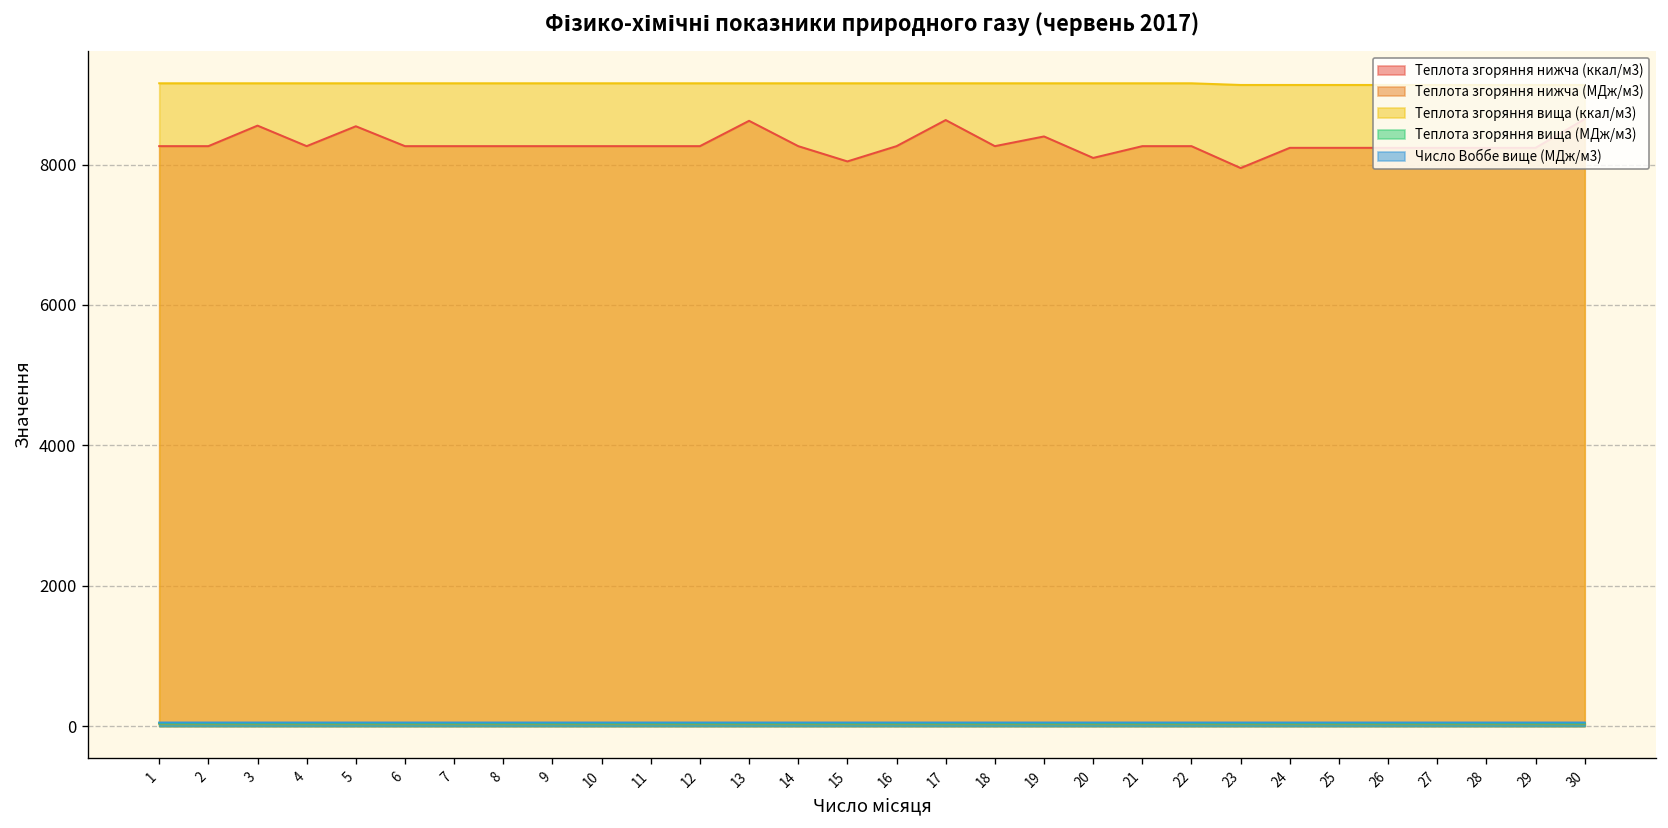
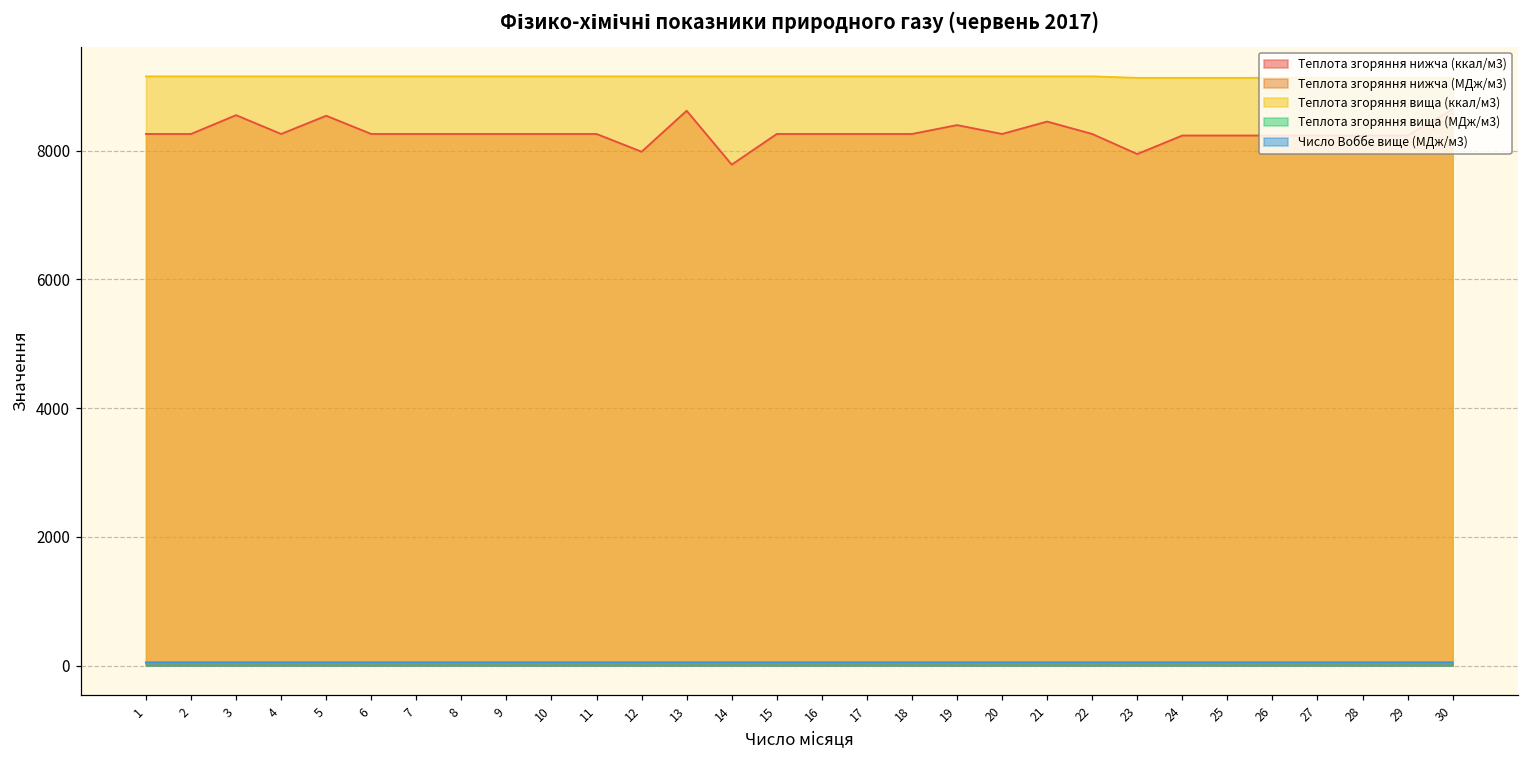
  {
    "Теплота згоряння нижча (ккал/м3)": {
      "1": 8300,
      "2": 8300,
      "3": 8600,
      "4": 8300,
      "5": 8500,
      "6": 8300,
      "7": 8300,
      "8": 8300,
      "9": 8300,
      "10": 8300,
      "11": 8300,
-     "12": 8300,
+     "12": 8000,
      "13": 8600,
-     "14": 8300,
-     "15": 8000,
+     "14": 7800,
+     "15": 8300,
      "16": 8300,
-     "17": 8600,
+     "17": 8300,
      "18": 8300,
      "19": 8400,
-     "20": 8100,
-     "21": 8300,
+     "20": 8300,
+     "21": 8500,
      "22": 8300,
      "23": 7900,
      "24": 8200,
      "25": 8200
    },
    "Теплота згоряння вища (ккал/м3)": {
      "1": 9200,
      "2": 9200,
      "3": 9200,
      "4": 9200,
      "5": 9200,
      "6": 9200,
      "7": 9200,
      "8": 9200,
      "9": 9200,
      "10": 9200,
      "11": 9200,
      "12": 9200,
      "13": 9200,
      "14": 9200,
      "15": 9200,
      "16": 9200,
      "17": 9200,
      "18": 9200,
      "19": 9200,
      "20": 9200,
      "21": 9200,
      "22": 9200,
      "23": 9100,
      "24": 9100,
      "25": 9100
    }
  }
